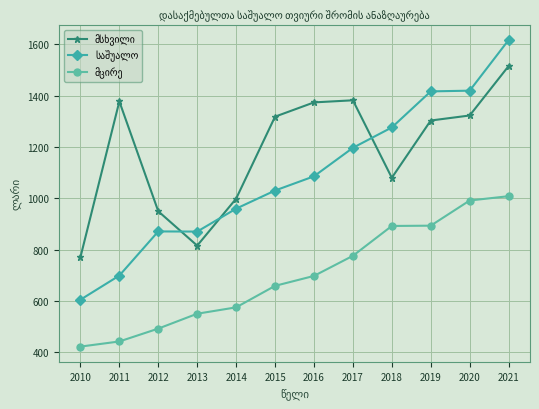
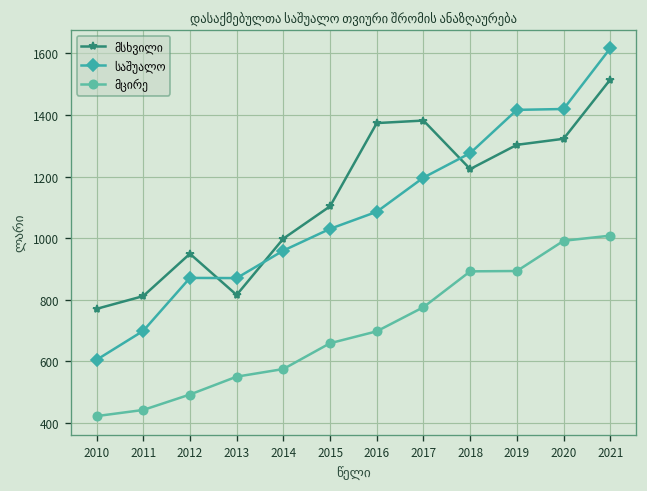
  {
    "მსხვილი": {
      "2010": 770,
-     "2011": 1380,
+     "2011": 810,
      "2012": 950,
      "2013": 820,
      "2014": 1000,
-     "2015": 1320,
+     "2015": 1100,
      "2016": 1370,
      "2017": 1380,
-     "2018": 1080,
+     "2018": 1220,
      "2019": 1300,
      "2020": 1320,
      "2021": 1520
    }
  }
